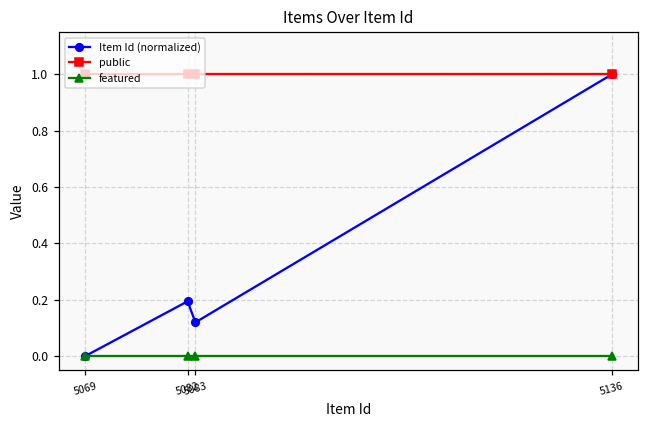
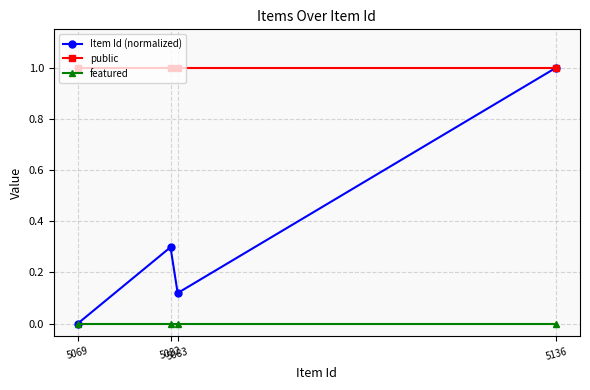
  {
    "Item Id (normalized)": {
-     "5082": 0.19,
+     "5082": 0.30,
      "5083": 0.12
    },
    "featured": {
      "5082": 0.00,
      "5083": 0.00,
      "5136": 0.00
    }
  }
